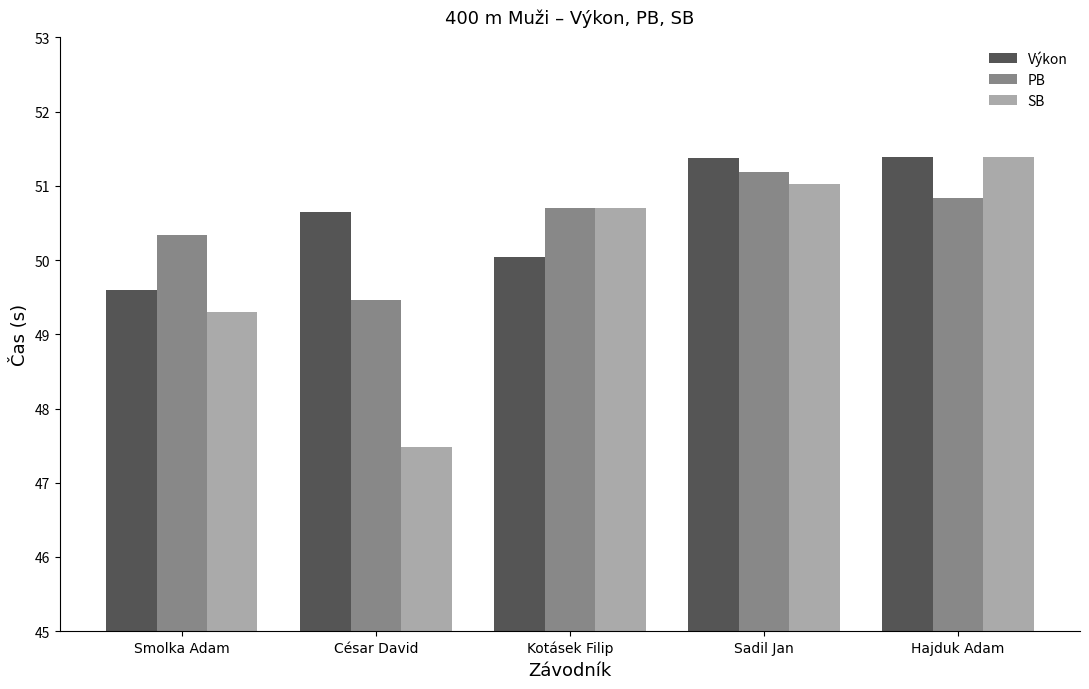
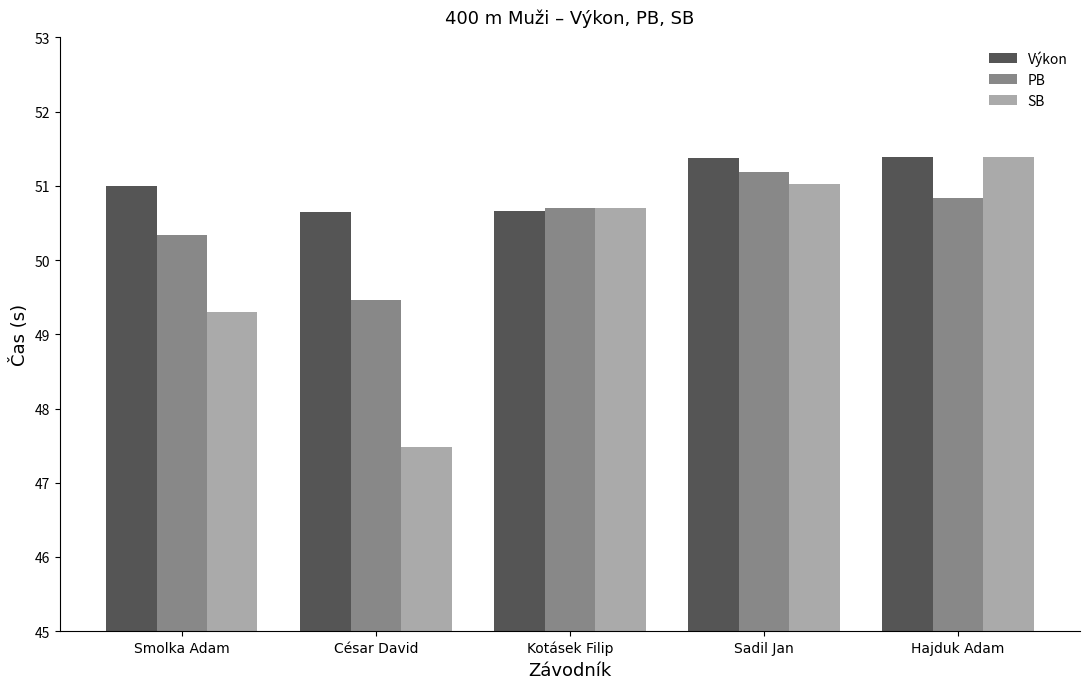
  {
    "Výkon": {
-     "Smolka Adam": 49.6,
+     "Smolka Adam": 51.0,
      "César David": 50.7,
-     "Kotásek Filip": 50.0,
+     "Kotásek Filip": 50.7,
      "Sadil Jan": 51.4,
      "Hajduk Adam": 51.4
    }
  }
